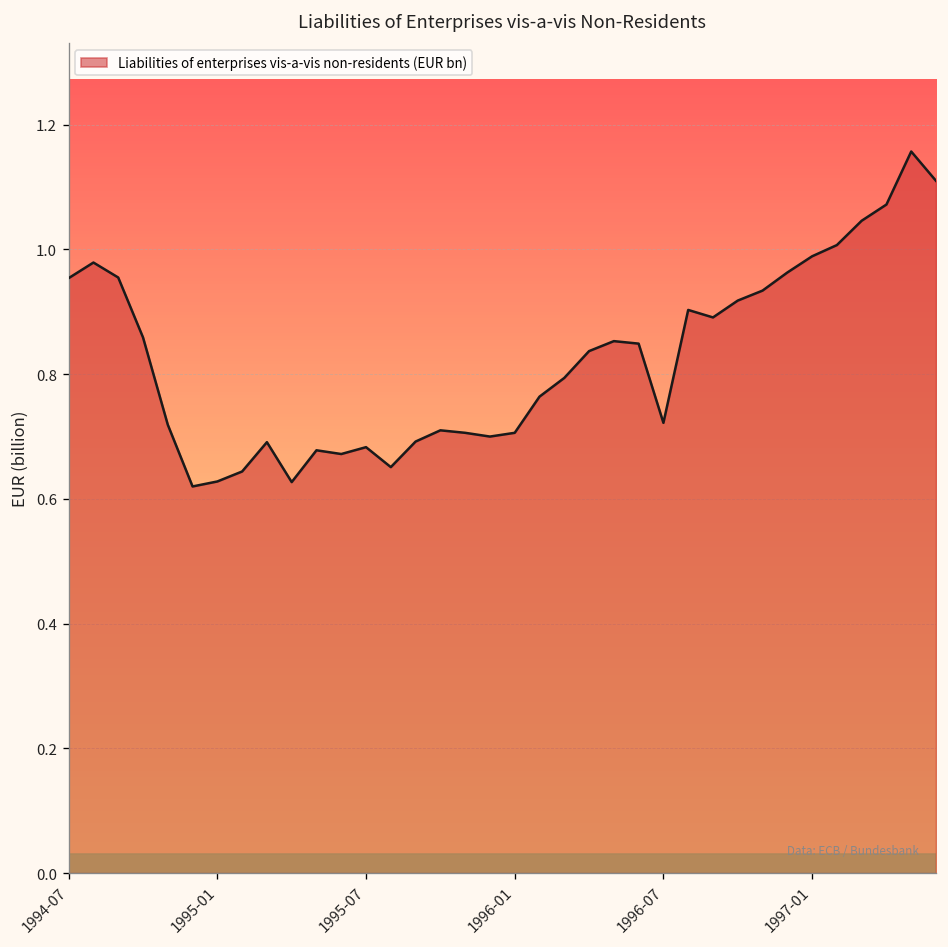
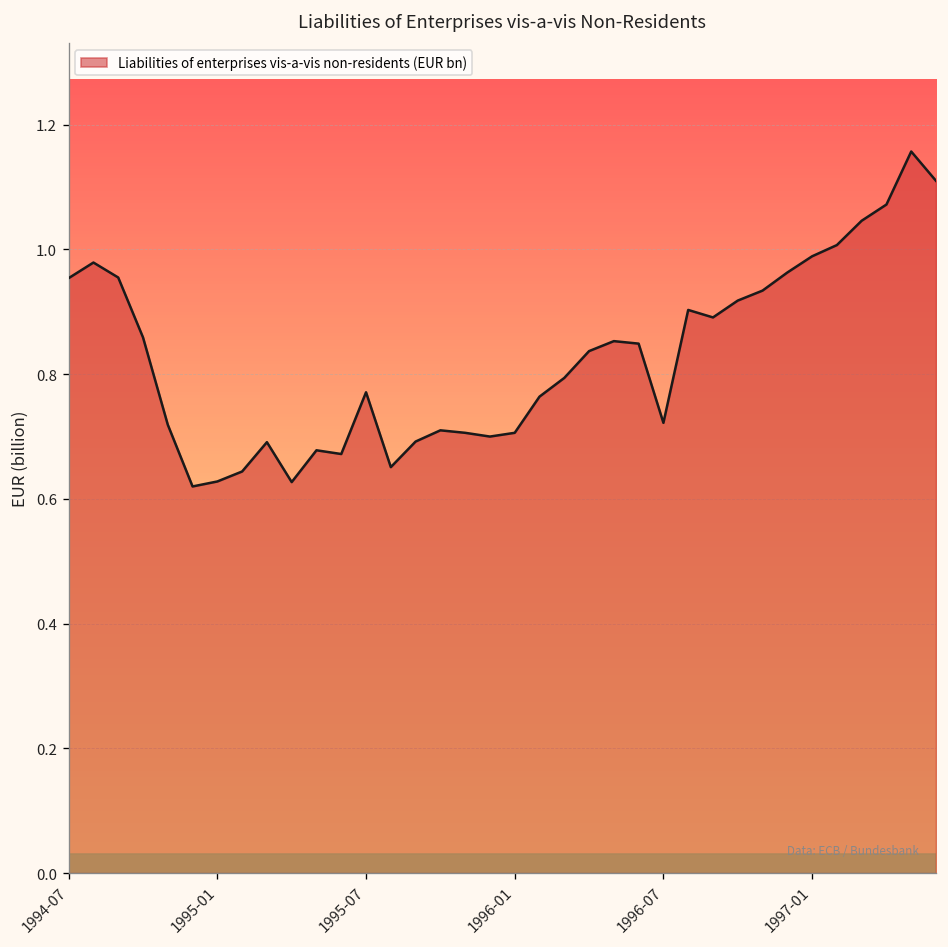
  {
    "1994-07": 0.95,
    "1995-01": 0.63,
-   "1995-07": 0.68,
+   "1995-07": 0.77,
    "1996-01": 0.71,
    "1996-07": 0.72,
    "1997-01": 0.99
  }
